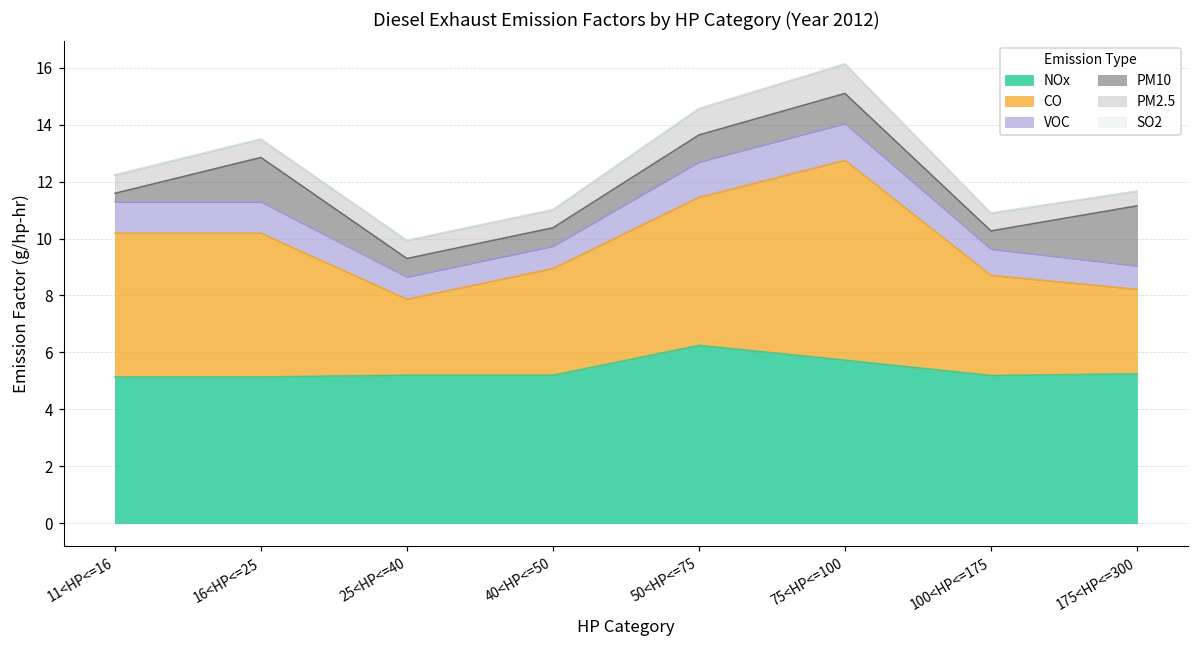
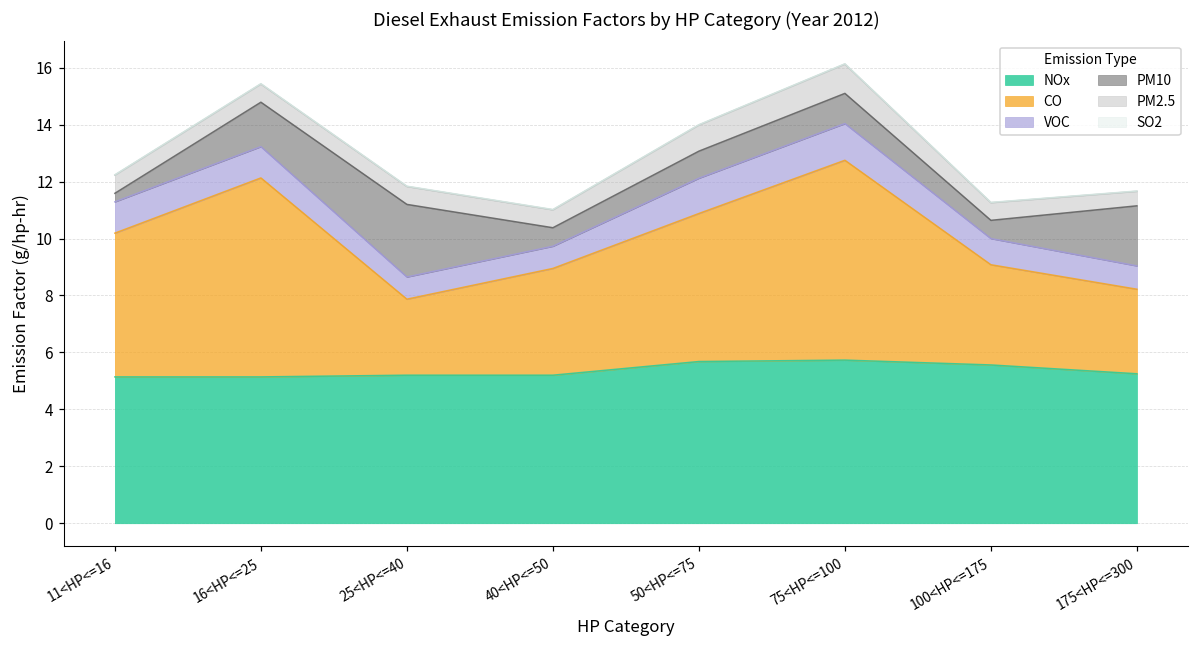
  {
    "NOx": {
      "11<HP<=16": 5.1,
      "16<HP<=25": 5.1,
      "25<HP<=40": 5.2,
      "40<HP<=50": 5.2,
-     "50<HP<=75": 6.3,
+     "50<HP<=75": 5.7,
      "75<HP<=100": 5.7,
-     "100<HP<=175": 5.2,
+     "100<HP<=175": 5.6,
      "175<HP<=300": 5.3
    },
    "CO": {
      "11<HP<=16": 5.1,
-     "16<HP<=25": 5.1,
+     "16<HP<=25": 7.0,
      "25<HP<=40": 2.7,
      "40<HP<=50": 3.7,
      "50<HP<=75": 5.2,
      "75<HP<=100": 7.0,
      "100<HP<=175": 3.5,
      "175<HP<=300": 3.0
    },
    "PM10": {
      "11<HP<=16": 0.3,
      "16<HP<=25": 1.6,
-     "25<HP<=40": 0.7,
+     "25<HP<=40": 2.5,
      "40<HP<=50": 0.7,
      "50<HP<=75": 0.9,
      "75<HP<=100": 1.1,
      "100<HP<=175": 0.6,
      "175<HP<=300": 2.1
    }
  }
